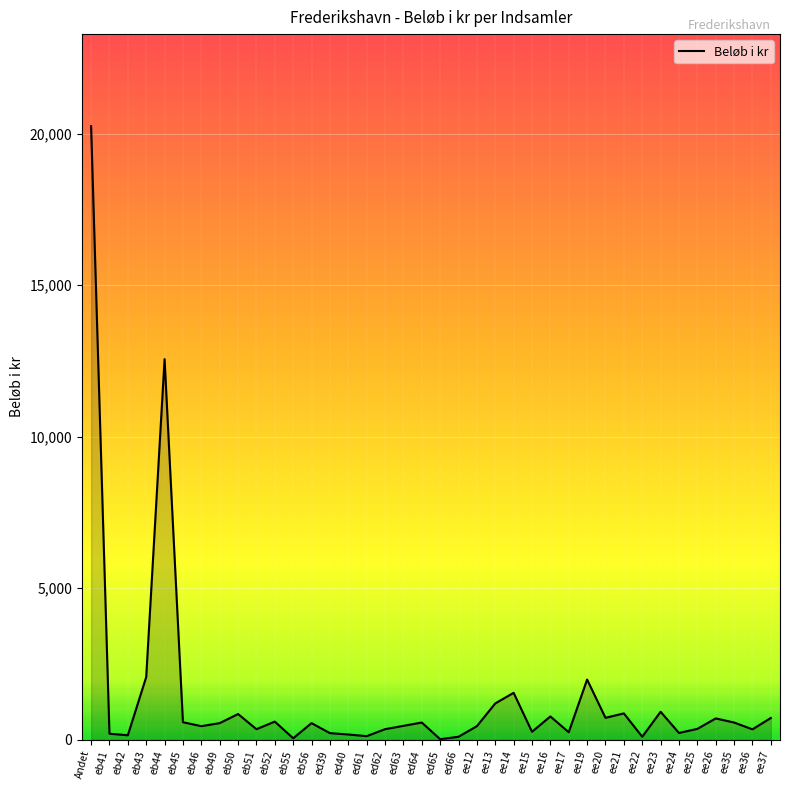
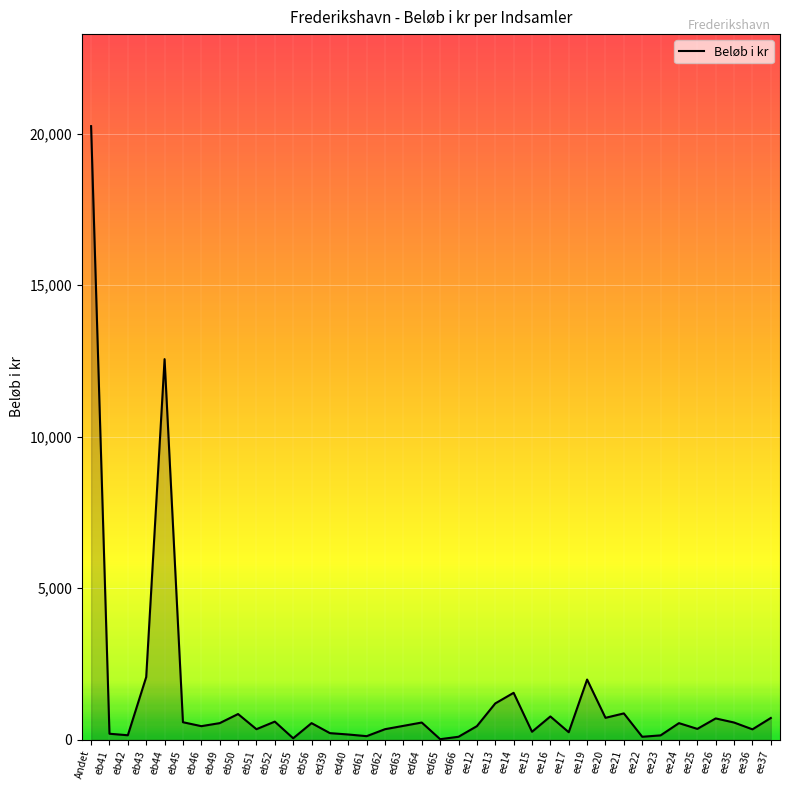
  {
    "Andet": "20,200",
    "eb41": "200",
    "eb42": "200",
    "eb43": "2,100",
    "eb44": "12,600",
    "eb45": "600",
    "eb46": "500",
    "eb49": "600",
    "eb50": "900",
    "eb51": "400",
    "eb52": "600",
    "eb55": "100",
    "eb56": "600",
    "ed39": "200",
    "ed40": "200",
    "ed61": "100",
    "ed62": "400",
    "ed63": "500",
    "ed64": "600",
    "ed65": "0",
    "ed66": "100",
    "ee12": "500",
    "ee13": "1,200",
    "ee14": "1,600",
    "ee15": "300",
    "ee16": "800",
    "ee17": "300",
    "ee19": "2,000",
    "ee20": "700",
    "ee21": "900",
    "ee22": "100",
-   "ee23": "900",
-   "ee24": "200",
+   "ee23": "100",
+   "ee24": "600",
    "ee25": "400",
    "ee26": "700",
    "ee35": "600",
    "ee36": "300",
    "ee37": "700"
  }
